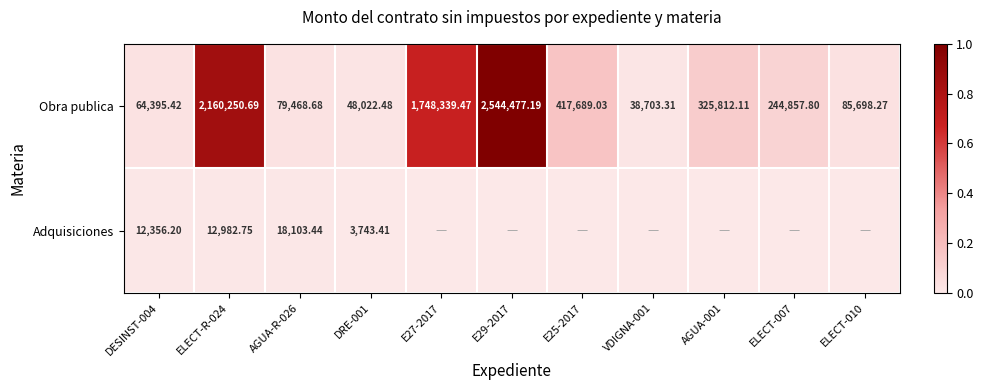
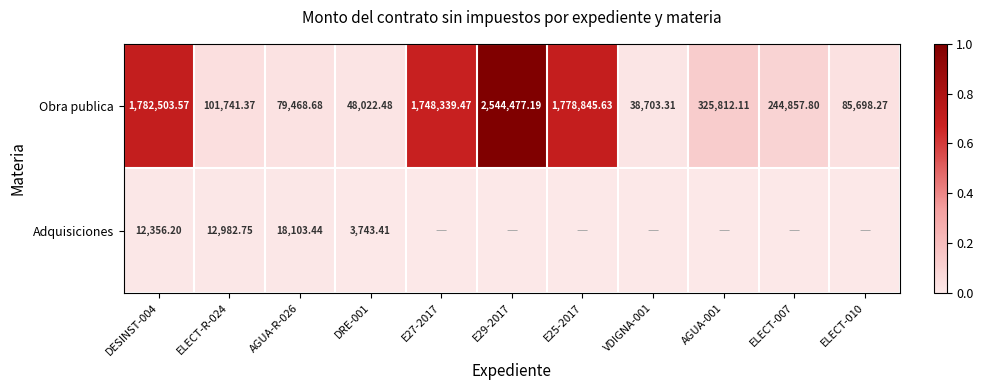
  {
    "Obra publica": {
-     "DESINST-004": "64,395.42",
-     "ELECT-R-024": "2,160,250.69",
+     "DESINST-004": "1,782,503.57",
+     "ELECT-R-024": "101,741.37",
      "AGUA-R-026": "79,468.68",
      "DRE-001": "48,022.48",
      "E27-2017": "1,748,339.47",
      "E29-2017": "2,544,477.19",
-     "E25-2017": "417,689.03",
+     "E25-2017": "1,778,845.63",
      "VDIGNA-001": "38,703.31",
      "AGUA-001": "325,812.11",
      "ELECT-007": "244,857.80",
      "ELECT-010": "85,698.27"
    },
    "Adquisiciones": {
      "DESINST-004": "12,356.20",
      "ELECT-R-024": "12,982.75",
      "AGUA-R-026": "18,103.44",
      "DRE-001": "3,743.41"
    }
  }
